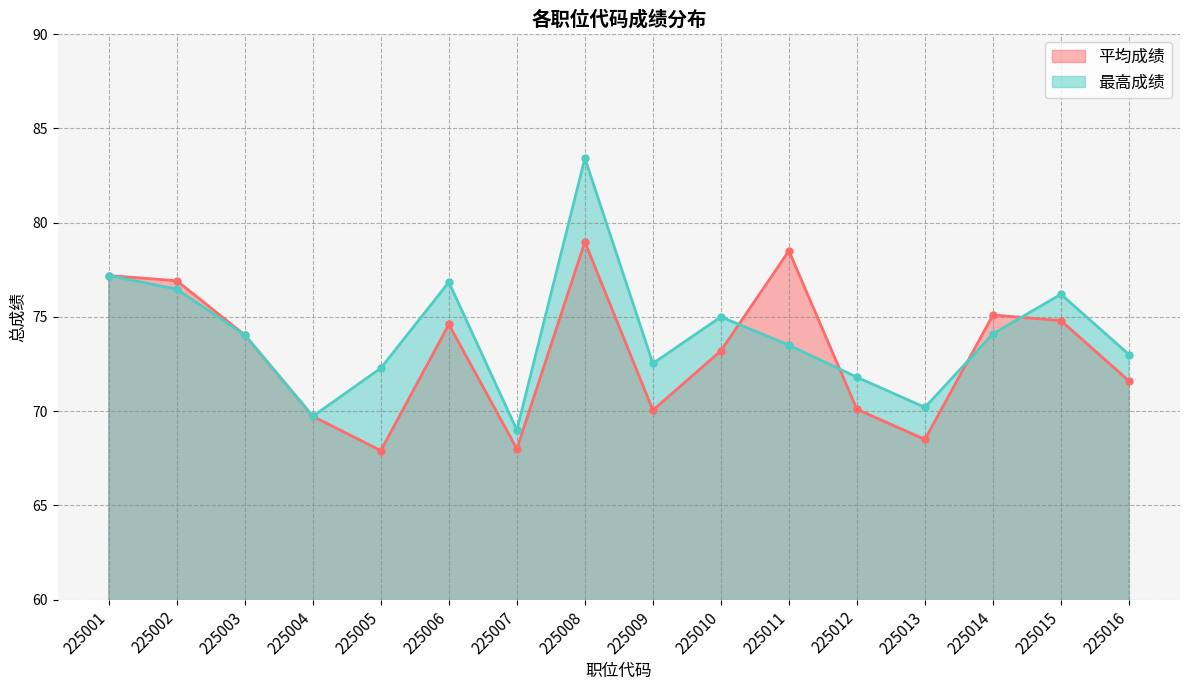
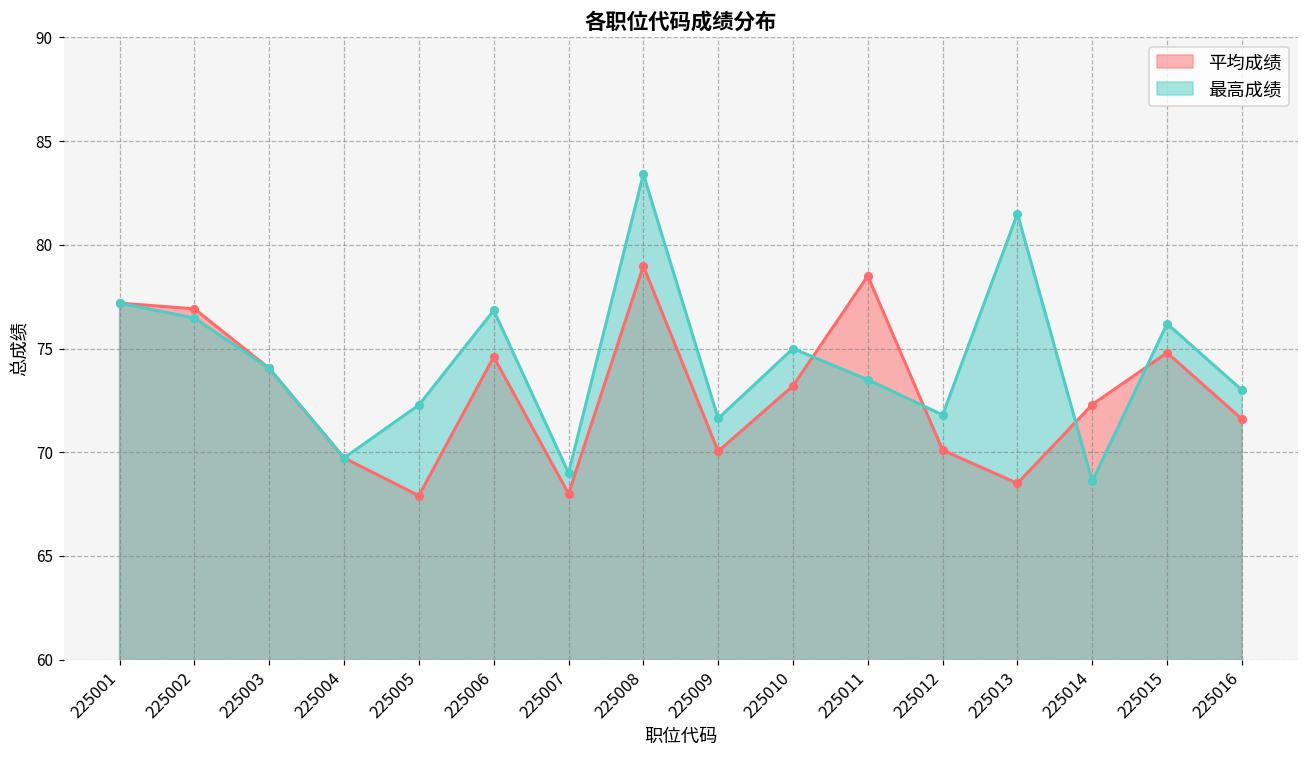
  {
    "平均成绩": {
      "225002": 76.9,
      "225005": 67.9,
      "225006": 74.6,
      "225007": 68.0,
      "225008": 79.0,
      "225009": 70.0,
      "225010": 73.2,
      "225011": 78.5,
      "225012": 70.1,
      "225013": 68.5,
-     "225014": 75.1,
+     "225014": 72.3,
      "225015": 74.8,
      "225016": 71.6
    },
    "最高成绩": {
      "225002": 76.5,
      "225005": 72.3,
      "225006": 76.8,
      "225007": 69.0,
      "225008": 83.4,
-     "225009": 72.5,
+     "225009": 71.6,
      "225010": 75.0,
      "225011": 73.5,
      "225012": 71.8,
-     "225013": 70.2,
-     "225014": 74.1,
+     "225013": 81.5,
+     "225014": 68.6,
      "225015": 76.2,
      "225016": 73.0
    }
  }
